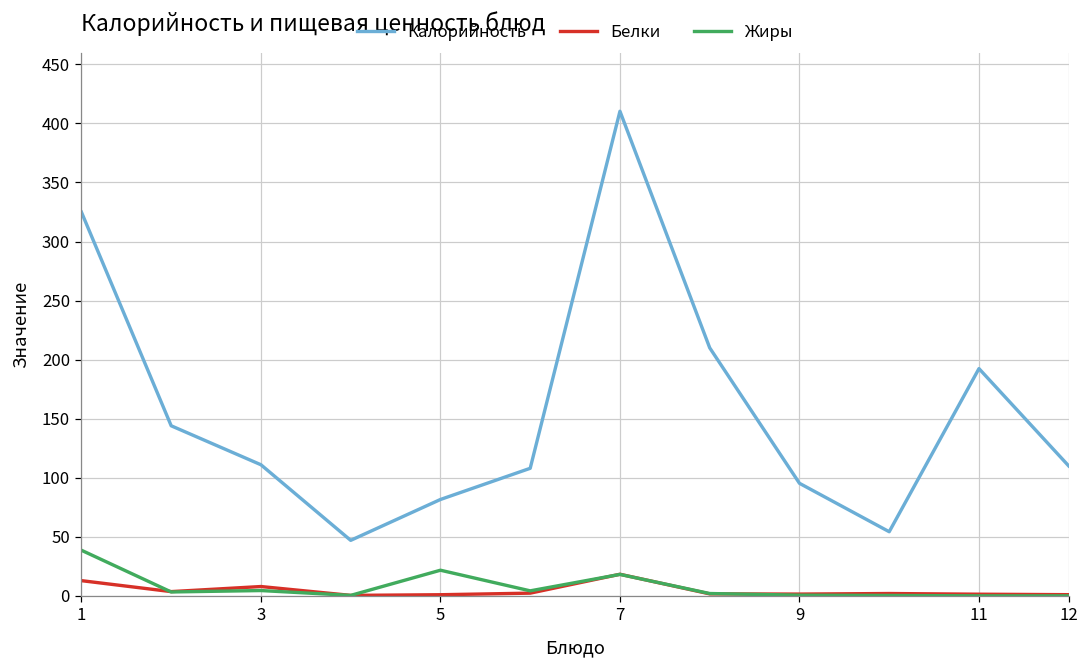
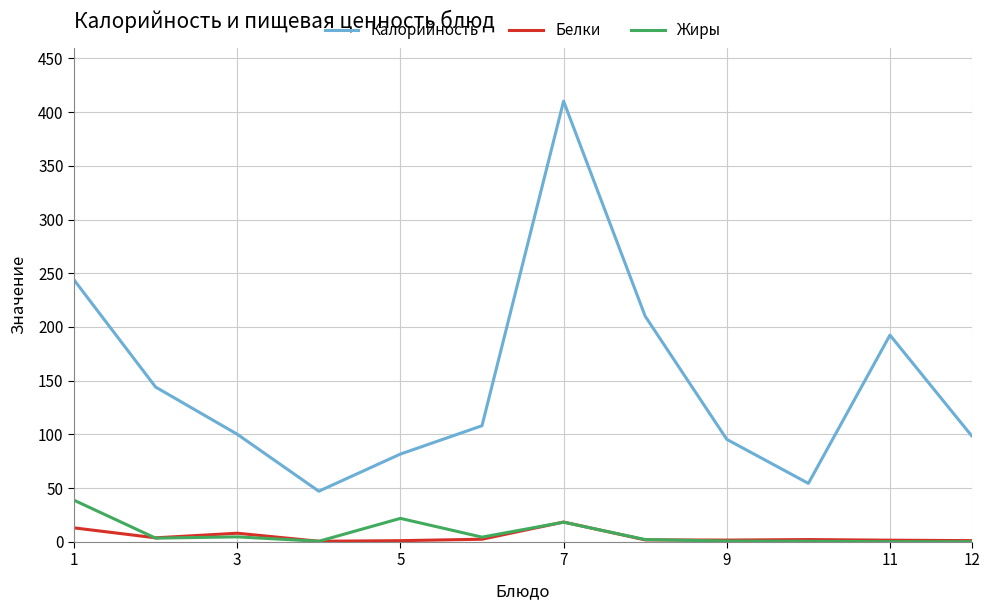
  {
    "Калорийность": {
-     "1": 325,
-     "3": 111,
+     "1": 244,
+     "3": 100,
      "5": 82,
      "7": 410,
      "9": 95,
      "11": 192,
-     "12": 110
+     "12": 99
    },
    "Белки": {
      "1": 13,
      "3": 8,
      "5": 1
    },
    "Жиры": {
      "1": 39,
      "3": 5,
      "5": 22
    }
  }
